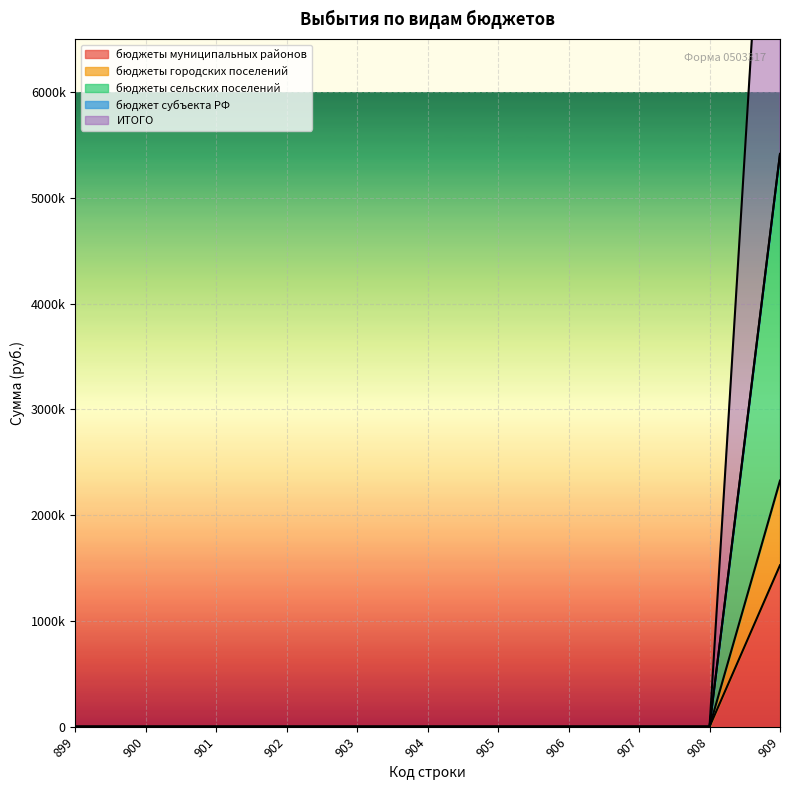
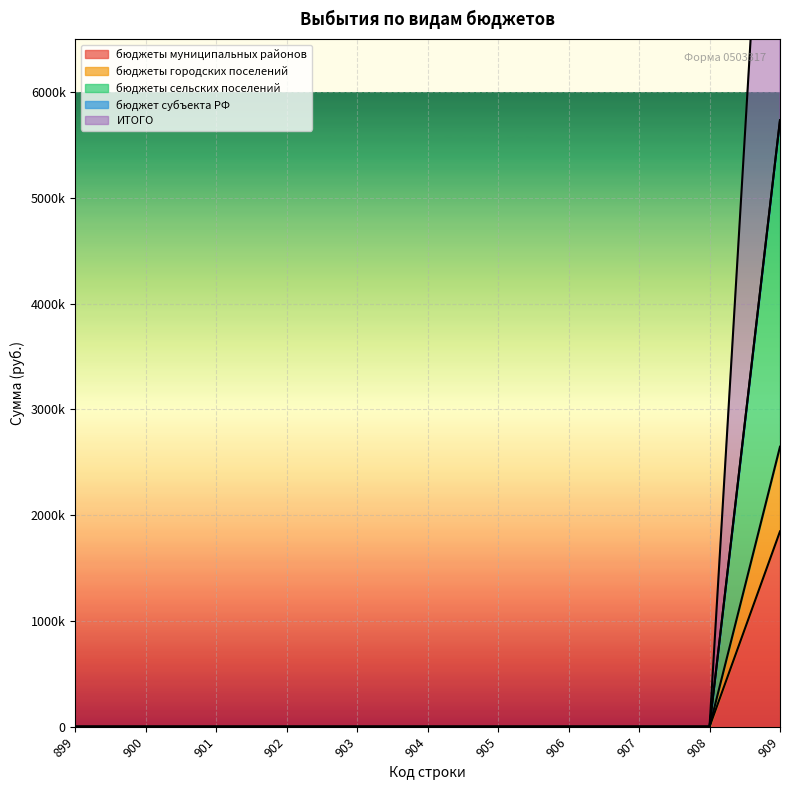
  {
    "бюджеты муниципальных районов": {
-     "909": 1530000
+     "909": 1850000
    },
    "бюджеты городских поселений": {
      "909": 800000
    }
  }
